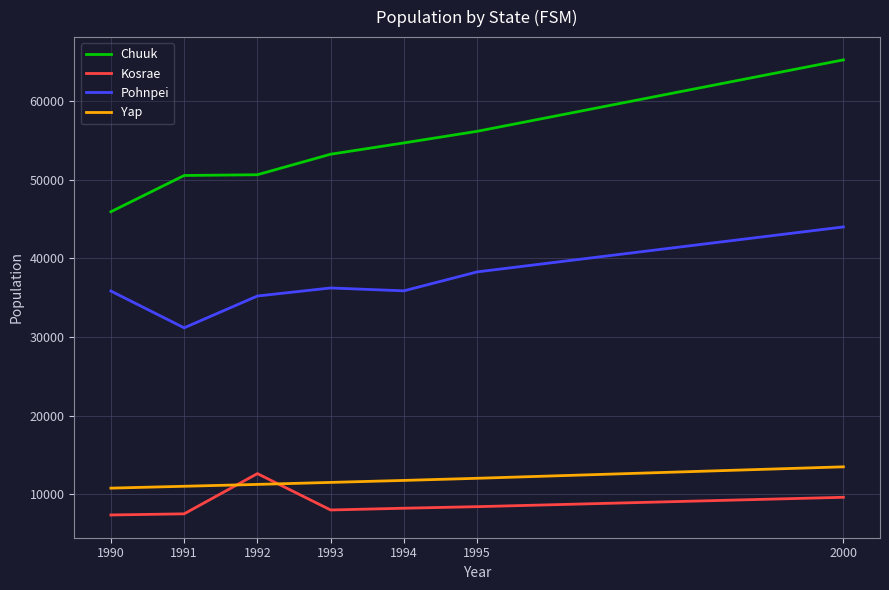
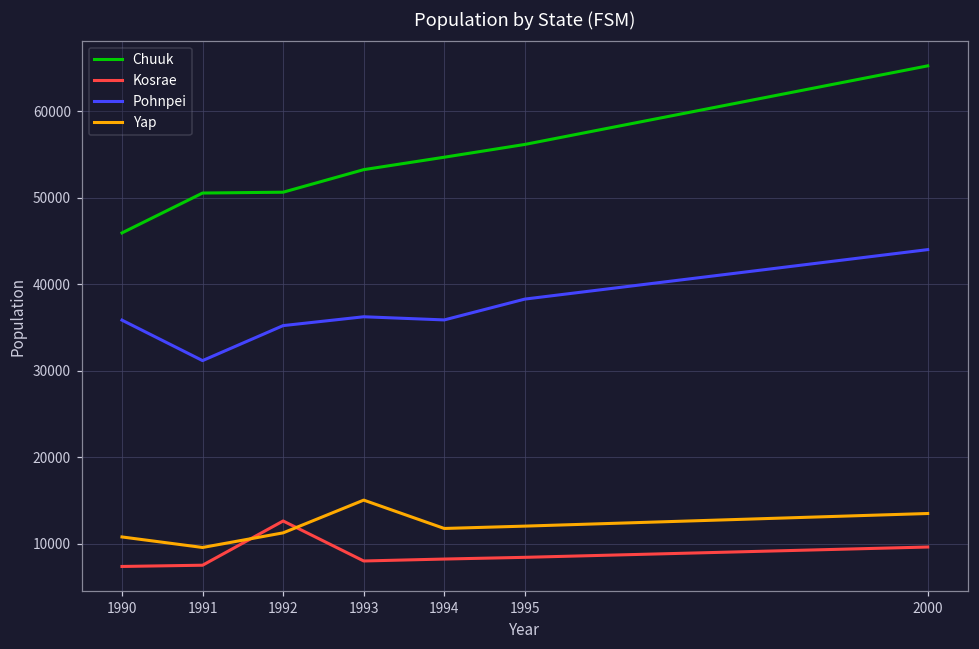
  {
    "Chuuk": {
      "1990": 46000,
      "1991": 51000,
      "1992": 51000,
      "1993": 53000,
      "1994": 55000,
      "1995": 56000,
      "2000": 65000
    },
    "Kosrae": {
      "1990": 7000,
      "1991": 8000,
      "1992": 13000,
      "1993": 8000,
      "1994": 8000,
      "1995": 8000,
      "2000": 10000
    },
    "Pohnpei": {
      "1990": 36000,
      "1991": 31000,
      "1992": 35000,
      "1993": 36000,
      "1994": 36000,
      "1995": 38000,
      "2000": 44000
    },
    "Yap": {
      "1990": 11000,
-     "1991": 11000,
+     "1991": 10000,
      "1992": 11000,
-     "1993": 12000,
+     "1993": 15000,
      "1994": 12000,
      "1995": 12000,
      "2000": 13000
    }
  }
